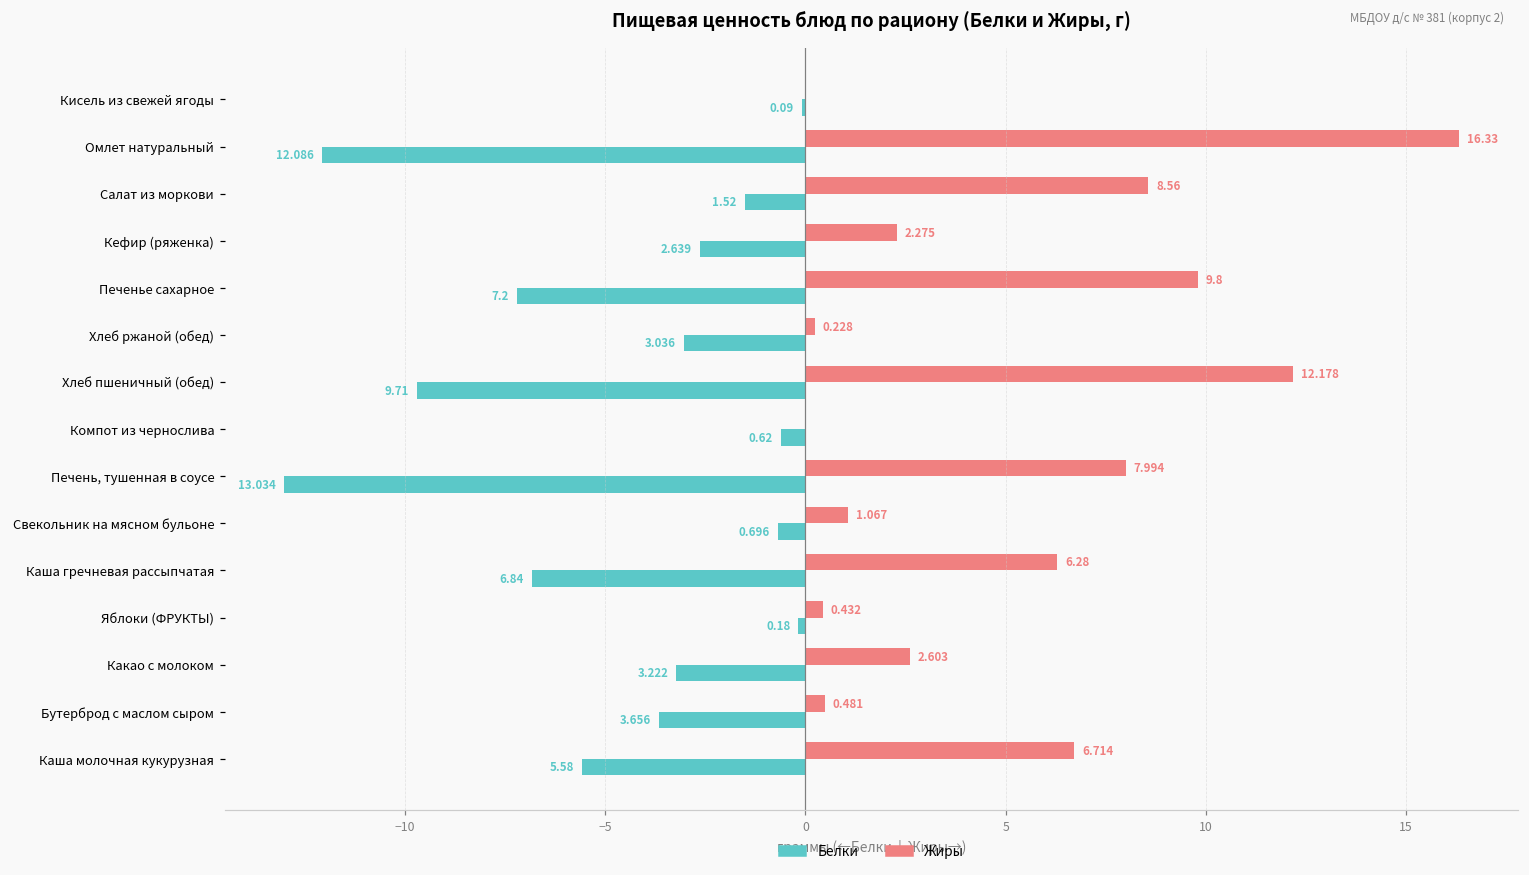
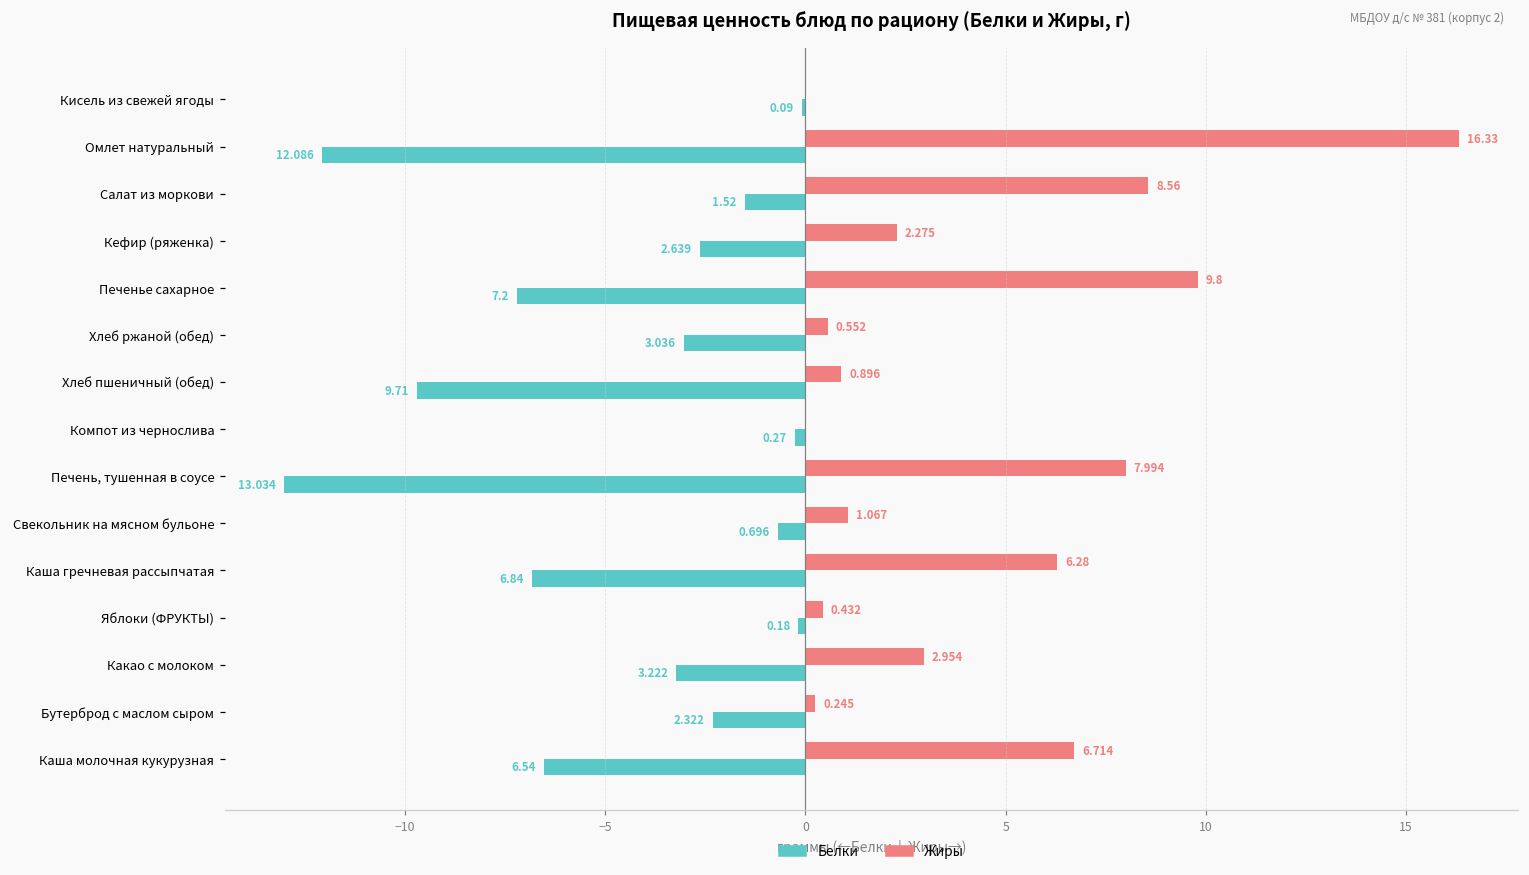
  {
    "Белки": {
-     "Компот из чернослива": 0.62,
-     "Бутерброд с маслом сыром": 3.656,
-     "Каша молочная кукурузная": 5.58
+     "Компот из чернослива": 0.27,
+     "Бутерброд с маслом сыром": 2.322,
+     "Каша молочная кукурузная": 6.54
    },
    "Жиры": {
      "Омлет натуральный": 16.33,
      "Салат из моркови": 8.56,
      "Кефир (ряженка)": 2.275,
      "Печенье сахарное": 9.8,
-     "Хлеб ржаной (обед)": 0.228,
-     "Хлеб пшеничный (обед)": 12.178,
+     "Хлеб ржаной (обед)": 0.552,
+     "Хлеб пшеничный (обед)": 0.896,
      "Печень, тушенная в соусе": 7.994,
      "Свекольник на мясном бульоне": 1.067,
      "Каша гречневая рассыпчатая": 6.28,
      "Яблоки (ФРУКТЫ)": 0.432,
-     "Какао с молоком": 2.603,
-     "Бутерброд с маслом сыром": 0.481,
+     "Какао с молоком": 2.954,
+     "Бутерброд с маслом сыром": 0.245,
      "Каша молочная кукурузная": 6.714
    }
  }
